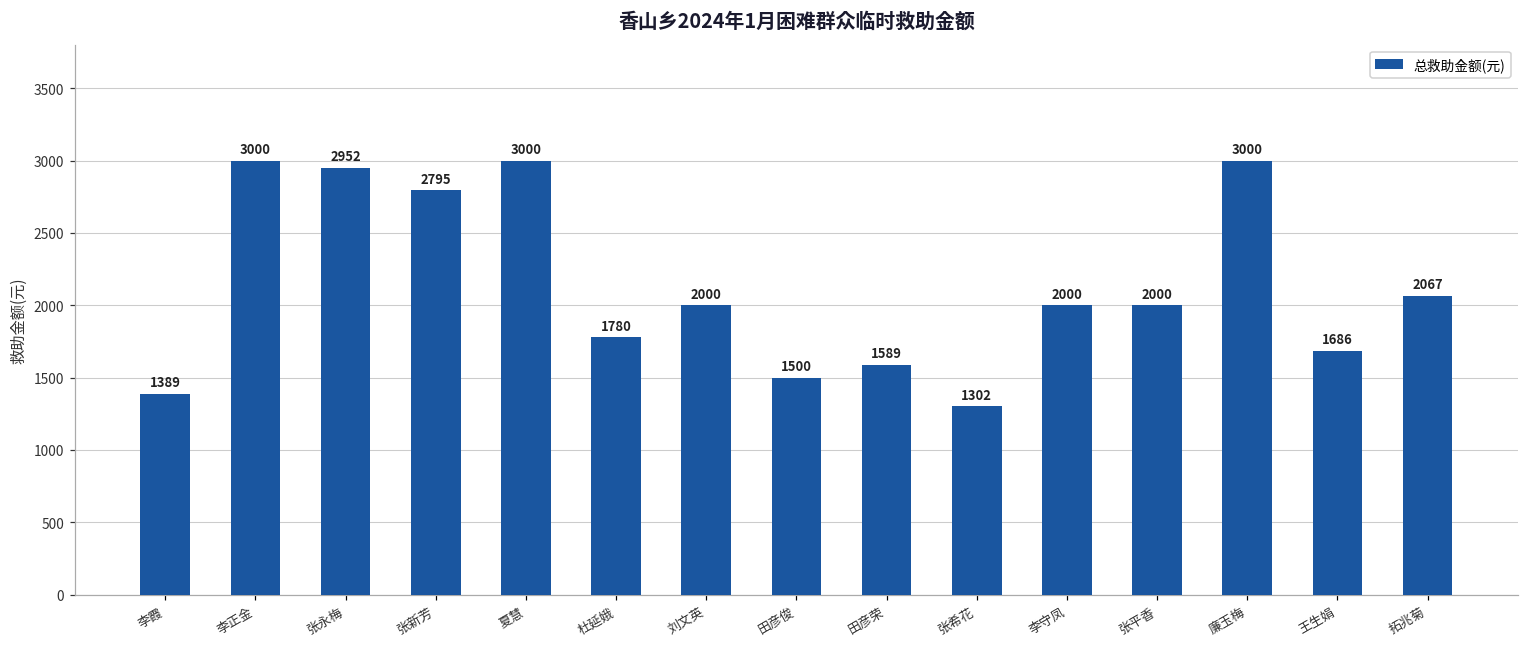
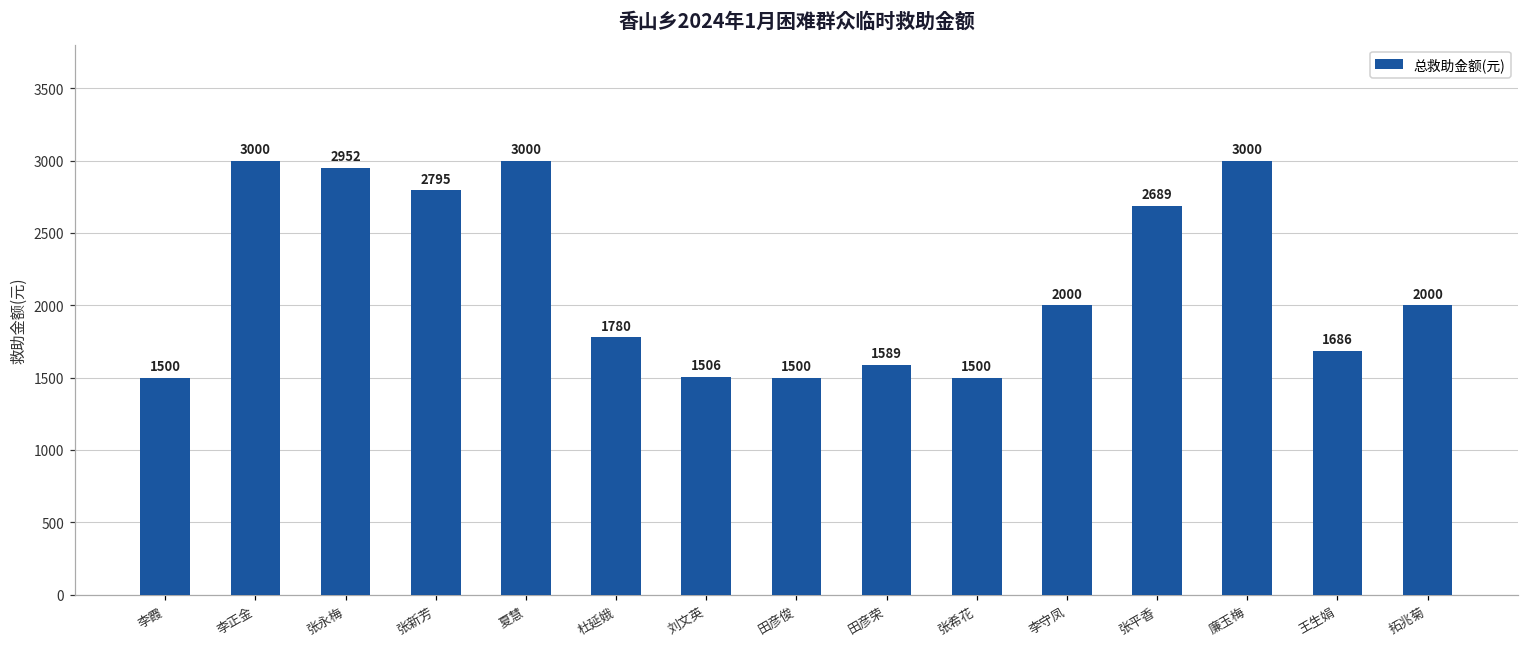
  {
-   "李霞": 1389,
+   "李霞": 1500,
    "李正金": 3000,
    "张永梅": 2952,
    "张新芳": 2795,
    "夏慧": 3000,
    "杜延娥": 1780,
-   "刘文英": 2000,
+   "刘文英": 1506,
    "田彦俊": 1500,
    "田彦荣": 1589,
-   "张希花": 1302,
+   "张希花": 1500,
    "李守凤": 2000,
-   "张平香": 2000,
+   "张平香": 2689,
    "廉玉梅": 3000,
    "王生娟": 1686,
-   "拓兆菊": 2067
+   "拓兆菊": 2000
  }
